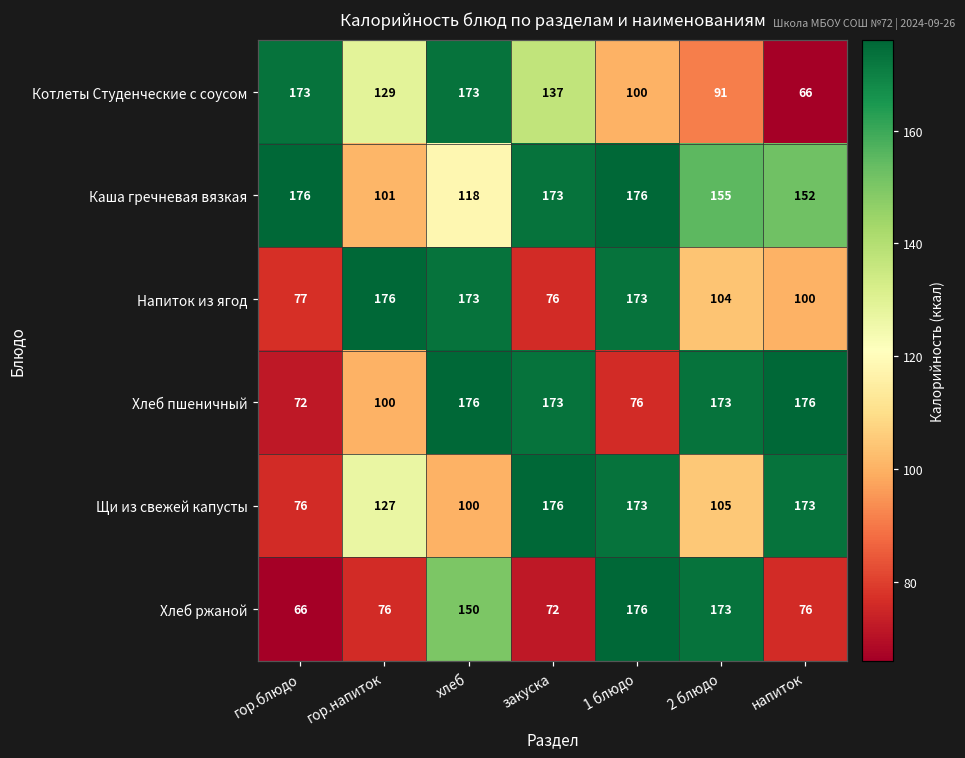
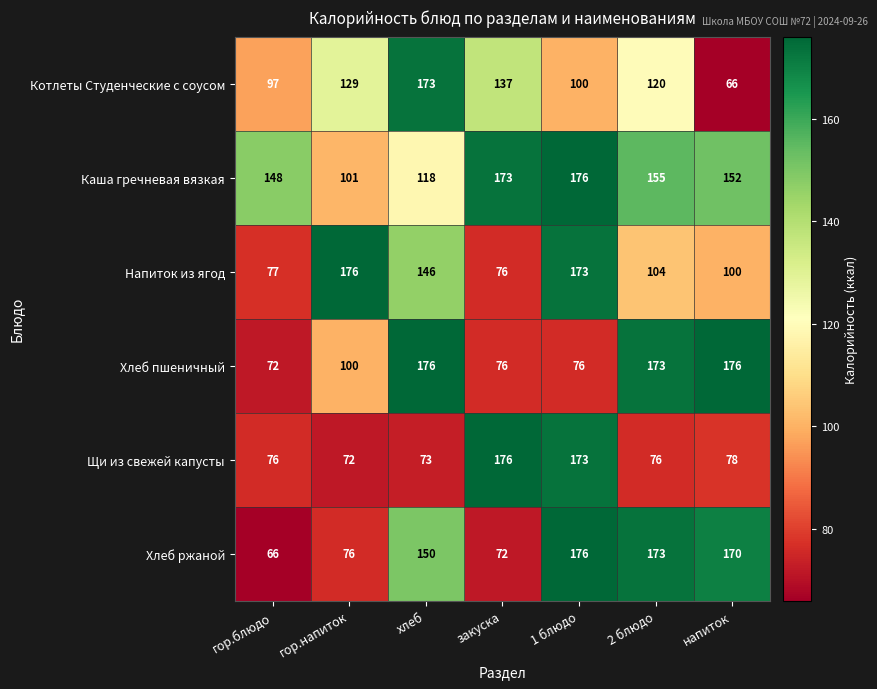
  {
    "Котлеты Студенческие с соусом": {
-     "гор.блюдо": 173,
+     "гор.блюдо": 97,
      "гор.напиток": 129,
      "хлеб": 173,
      "закуска": 137,
      "1 блюдо": 100,
-     "2 блюдо": 91,
+     "2 блюдо": 120,
      "напиток": 66
    },
    "Каша гречневая вязкая": {
-     "гор.блюдо": 176,
+     "гор.блюдо": 148,
      "гор.напиток": 101,
      "хлеб": 118,
      "закуска": 173,
      "1 блюдо": 176,
      "2 блюдо": 155,
      "напиток": 152
    },
    "Напиток из ягод": {
      "гор.блюдо": 77,
      "гор.напиток": 176,
-     "хлеб": 173,
+     "хлеб": 146,
      "закуска": 76,
      "1 блюдо": 173,
      "2 блюдо": 104,
      "напиток": 100
    },
    "Хлеб пшеничный": {
      "гор.блюдо": 72,
      "гор.напиток": 100,
      "хлеб": 176,
-     "закуска": 173,
+     "закуска": 76,
      "1 блюдо": 76,
      "2 блюдо": 173,
      "напиток": 176
    },
    "Щи из свежей капусты": {
      "гор.блюдо": 76,
-     "гор.напиток": 127,
-     "хлеб": 100,
+     "гор.напиток": 72,
+     "хлеб": 73,
      "закуска": 176,
      "1 блюдо": 173,
-     "2 блюдо": 105,
-     "напиток": 173
+     "2 блюдо": 76,
+     "напиток": 78
    },
    "Хлеб ржаной": {
      "гор.блюдо": 66,
      "гор.напиток": 76,
      "хлеб": 150,
      "закуска": 72,
      "1 блюдо": 176,
      "2 блюдо": 173,
-     "напиток": 76
+     "напиток": 170
    }
  }
